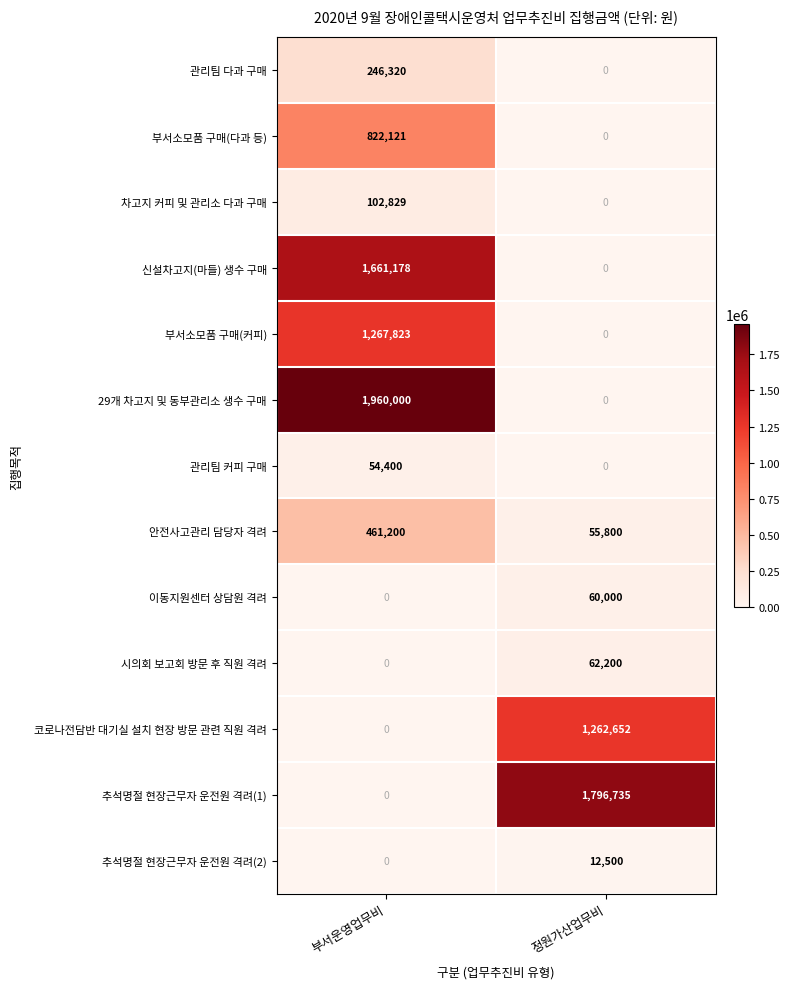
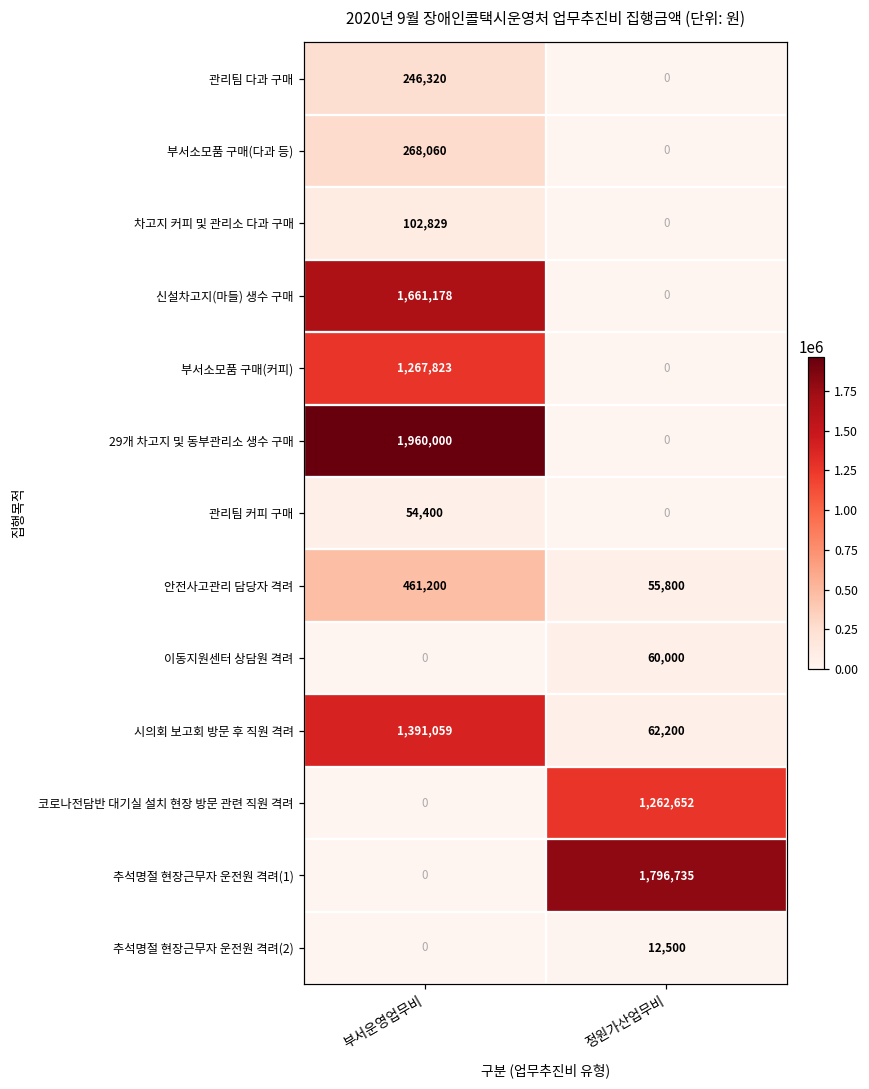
  {
    "관리팀 다과 구매": {
      "부서운영업무비": "246,320",
      "정원가산업무비": "0"
    },
    "부서소모품 구매(다과 등)": {
-     "부서운영업무비": "822,121",
+     "부서운영업무비": "268,060",
      "정원가산업무비": "0"
    },
    "차고지 커피 및 관리소 다과 구매": {
      "부서운영업무비": "102,829",
      "정원가산업무비": "0"
    },
    "신설차고지(마들) 생수 구매": {
      "부서운영업무비": "1,661,178",
      "정원가산업무비": "0"
    },
    "부서소모품 구매(커피)": {
      "부서운영업무비": "1,267,823",
      "정원가산업무비": "0"
    },
    "29개 차고지 및 동부관리소 생수 구매": {
      "부서운영업무비": "1,960,000",
      "정원가산업무비": "0"
    },
    "관리팀 커피 구매": {
      "부서운영업무비": "54,400",
      "정원가산업무비": "0"
    },
    "안전사고관리 담당자 격려": {
      "부서운영업무비": "461,200",
      "정원가산업무비": "55,800"
    },
    "이동지원센터 상담원 격려": {
      "부서운영업무비": "0",
      "정원가산업무비": "60,000"
    },
    "시의회 보고회 방문 후 직원 격려": {
-     "부서운영업무비": "0",
+     "부서운영업무비": "1,391,059",
      "정원가산업무비": "62,200"
    },
    "코로나전담반 대기실 설치 현장 방문 관련 직원 격려": {
      "부서운영업무비": "0",
      "정원가산업무비": "1,262,652"
    },
    "추석명절 현장근무자 운전원 격려(1)": {
      "부서운영업무비": "0",
      "정원가산업무비": "1,796,735"
    },
    "추석명절 현장근무자 운전원 격려(2)": {
      "부서운영업무비": "0",
      "정원가산업무비": "12,500"
    }
  }
